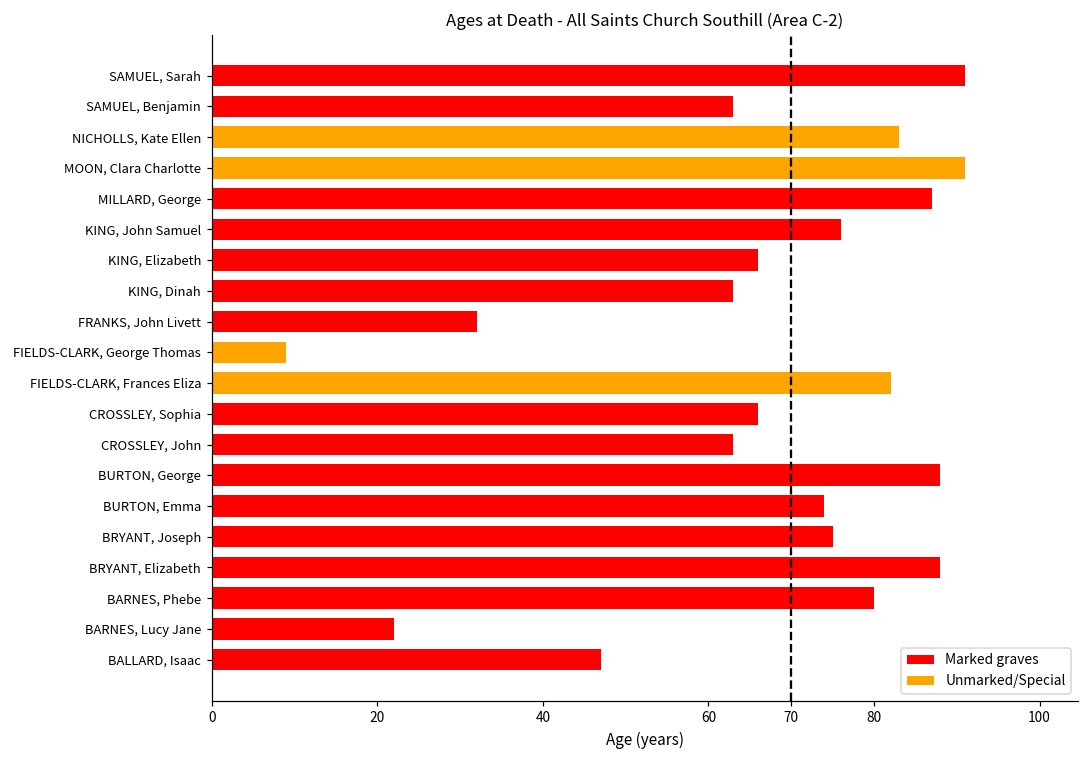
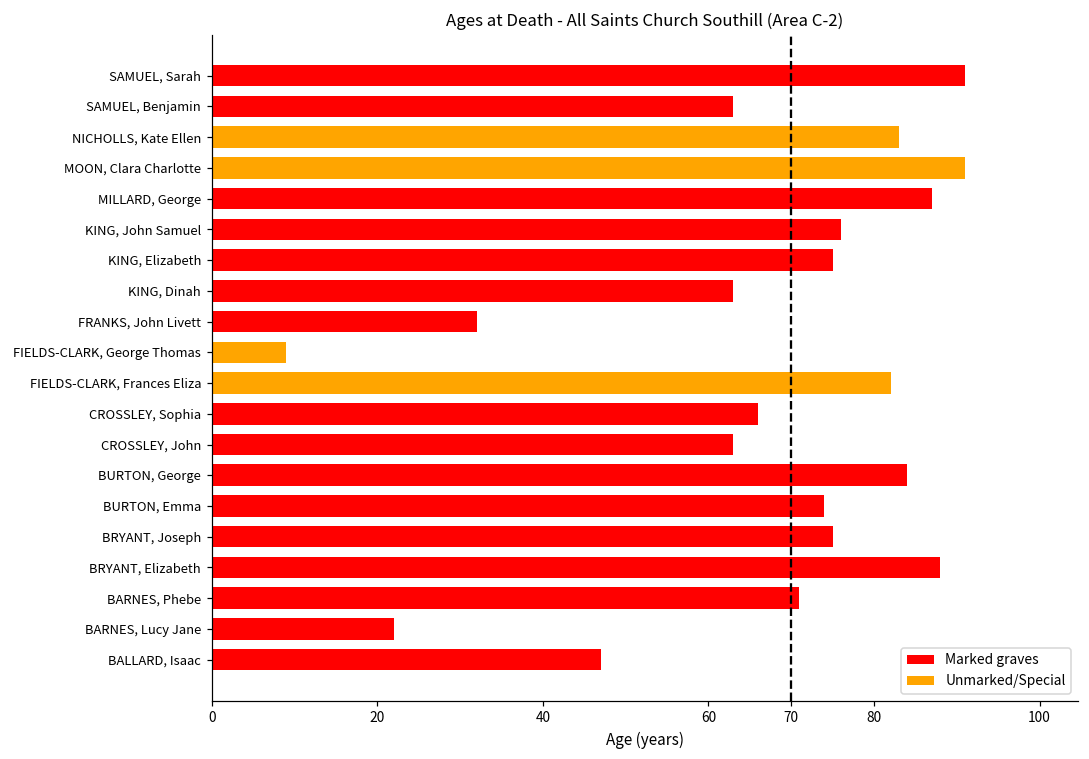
  {
    "SAMUEL, Sarah": 91,
    "SAMUEL, Benjamin": 63,
    "NICHOLLS, Kate Ellen": 83,
    "MOON, Clara Charlotte": 91,
    "MILLARD, George": 87,
    "KING, John Samuel": 76,
-   "KING, Elizabeth": 66,
+   "KING, Elizabeth": 75,
    "KING, Dinah": 63,
    "FRANKS, John Livett": 32,
    "FIELDS-CLARK, George Thomas": 9,
    "FIELDS-CLARK, Frances Eliza": 82,
    "CROSSLEY, Sophia": 66,
    "CROSSLEY, John": 63,
-   "BURTON, George": 88,
+   "BURTON, George": 84,
    "BURTON, Emma": 74,
    "BRYANT, Joseph": 75,
    "BRYANT, Elizabeth": 88,
-   "BARNES, Phebe": 80,
+   "BARNES, Phebe": 71,
    "BARNES, Lucy Jane": 22,
    "BALLARD, Isaac": 47
  }
